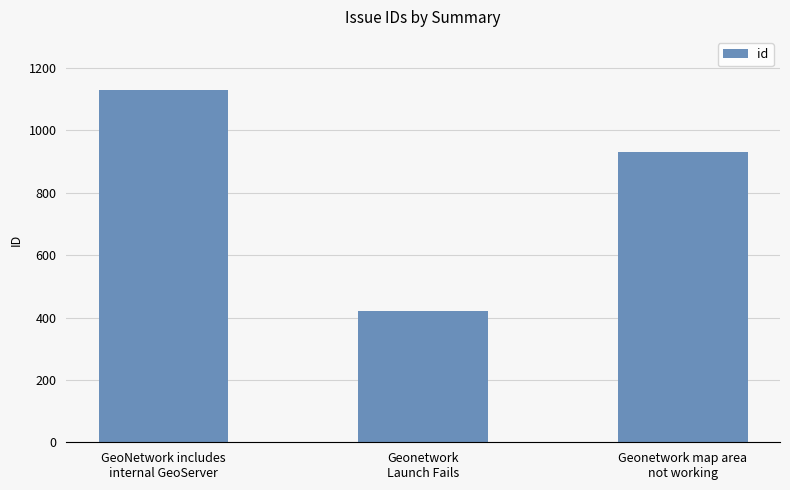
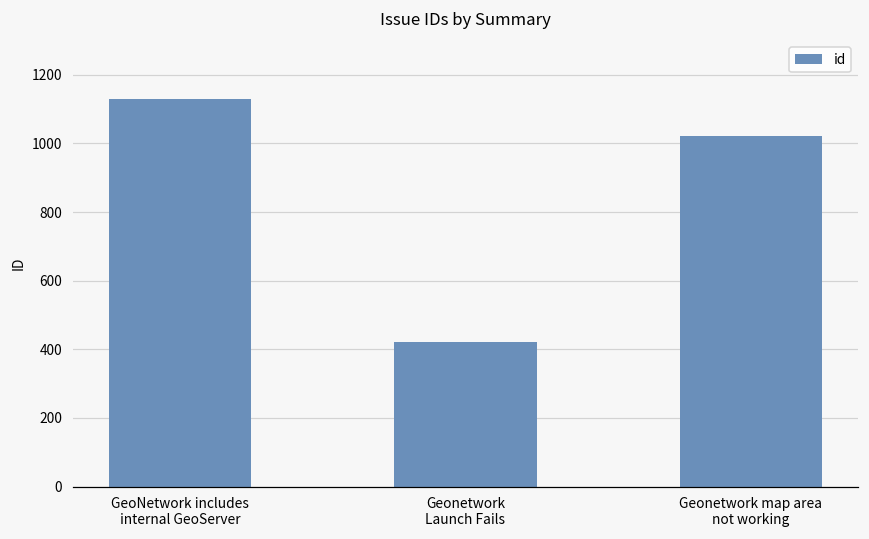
  {
    "GeoNetwork includes internal GeoServer": 1130,
    "Geonetwork Launch Fails": 420,
-   "Geonetwork map area not working": 930
+   "Geonetwork map area not working": 1020
  }
